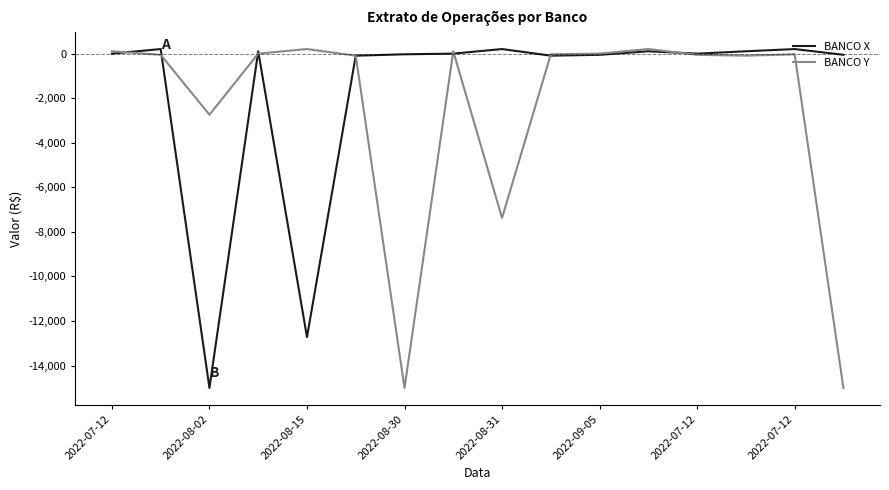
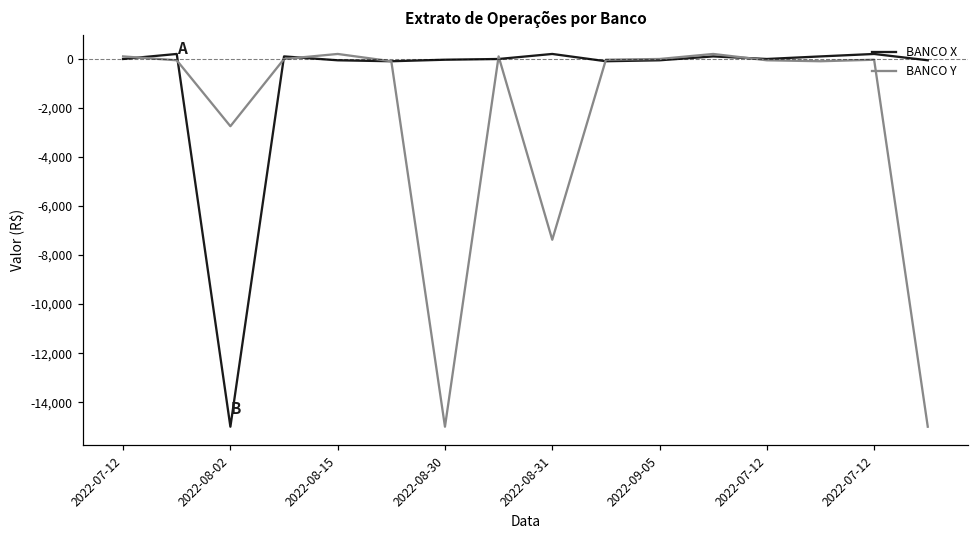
  {
    "BANCO X": {
      "2022-08-02": "-15,000",
-     "2022-08-15": "-12,700",
+     "2022-08-15": "-100",
      "2022-08-31": "200"
    },
    "BANCO Y": {
      "2022-08-02": "-2,700",
      "2022-08-15": "200",
      "2022-08-31": "-7,400"
    }
  }
